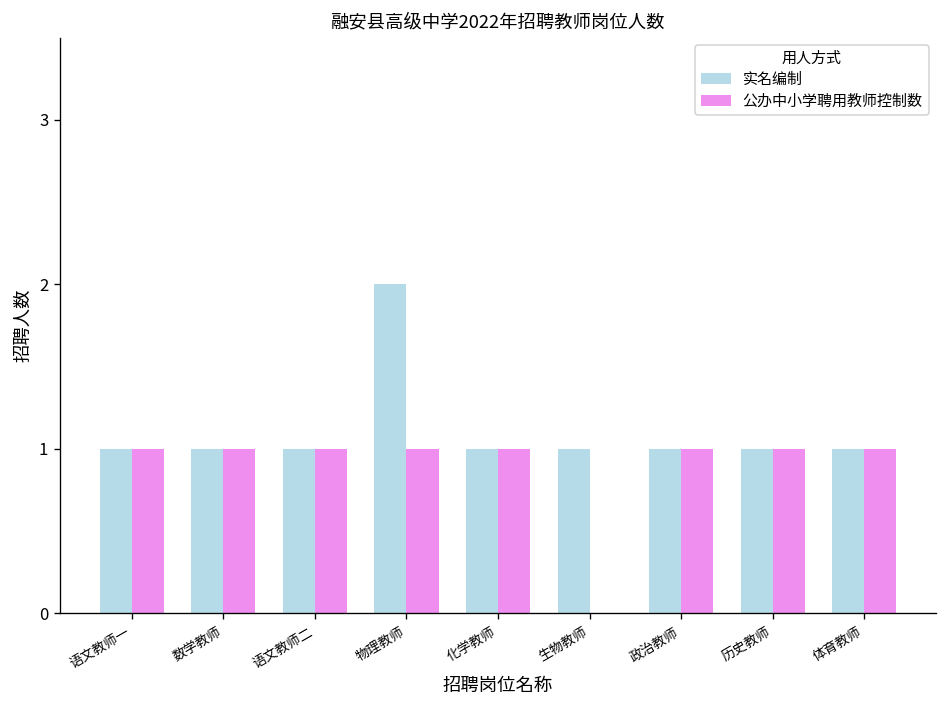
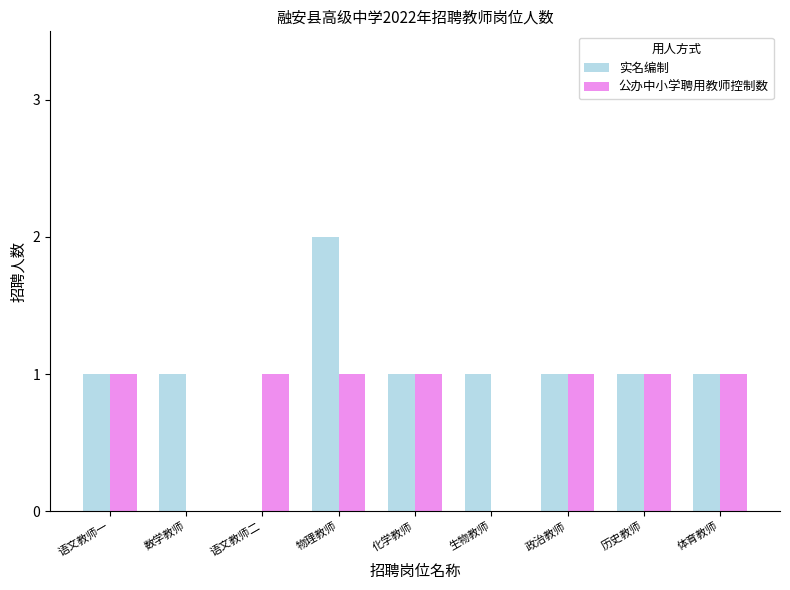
  {
    "实名编制": {
      "语文教师一": 1,
      "数学教师": 1,
-     "语文教师二": 1,
+     "语文教师二": 0,
      "物理教师": 2,
      "化学教师": 1,
      "生物教师": 1,
      "政治教师": 1,
      "历史教师": 1,
      "体育教师": 1
    },
    "公办中小学聘用教师控制数": {
      "语文教师一": 1,
-     "数学教师": 1,
+     "数学教师": 0,
      "语文教师二": 1,
      "物理教师": 1,
      "化学教师": 1,
      "生物教师": 0,
      "政治教师": 1,
      "历史教师": 1,
      "体育教师": 1
    }
  }
